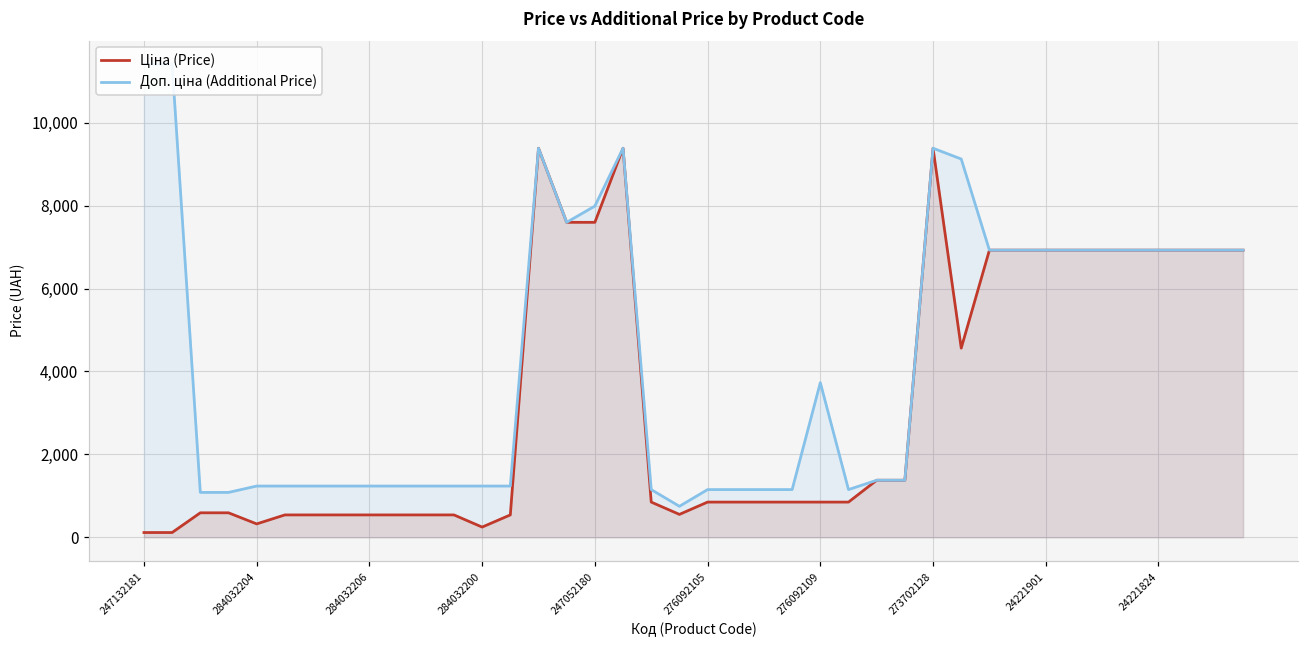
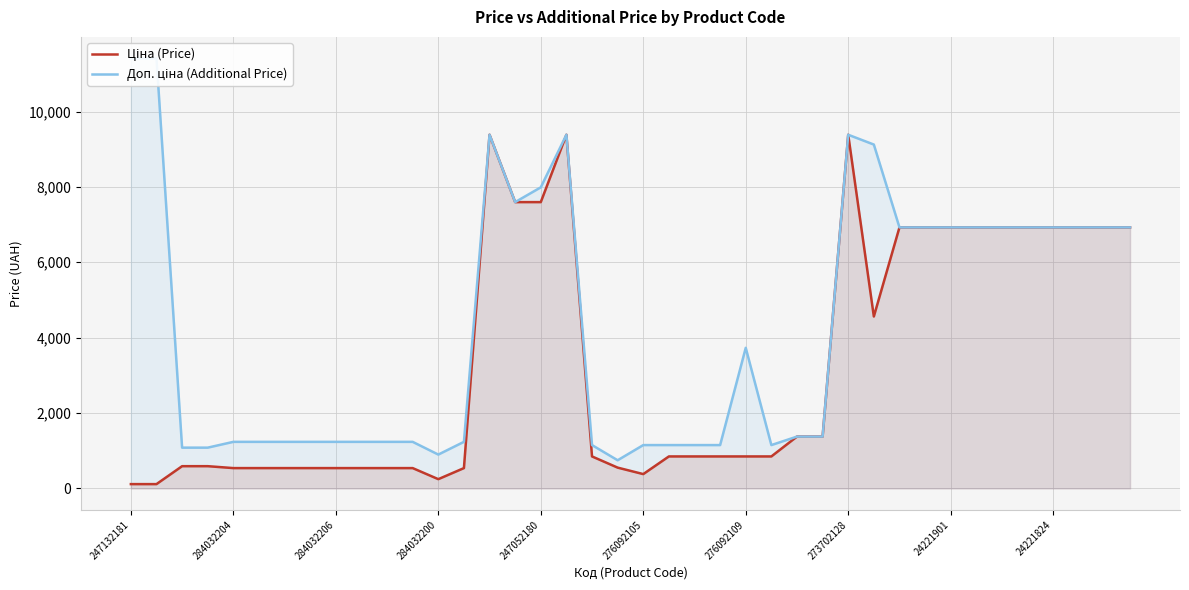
  {
    "Ціна (Price)": {
      "247132181": "100",
-     "284032204": "300",
+     "284032204": "500",
      "284032206": "500",
      "284032200": "200",
      "247052180": "7,600",
-     "276092105": "800",
+     "276092105": "400",
      "276092109": "800"
    },
    "Доп. ціна (Additional Price)": {
      "284032204": "1,200",
      "284032206": "1,200",
-     "284032200": "1,200",
+     "284032200": "900",
      "247052180": "8,000",
      "276092105": "1,100",
      "276092109": "3,700"
    }
  }
